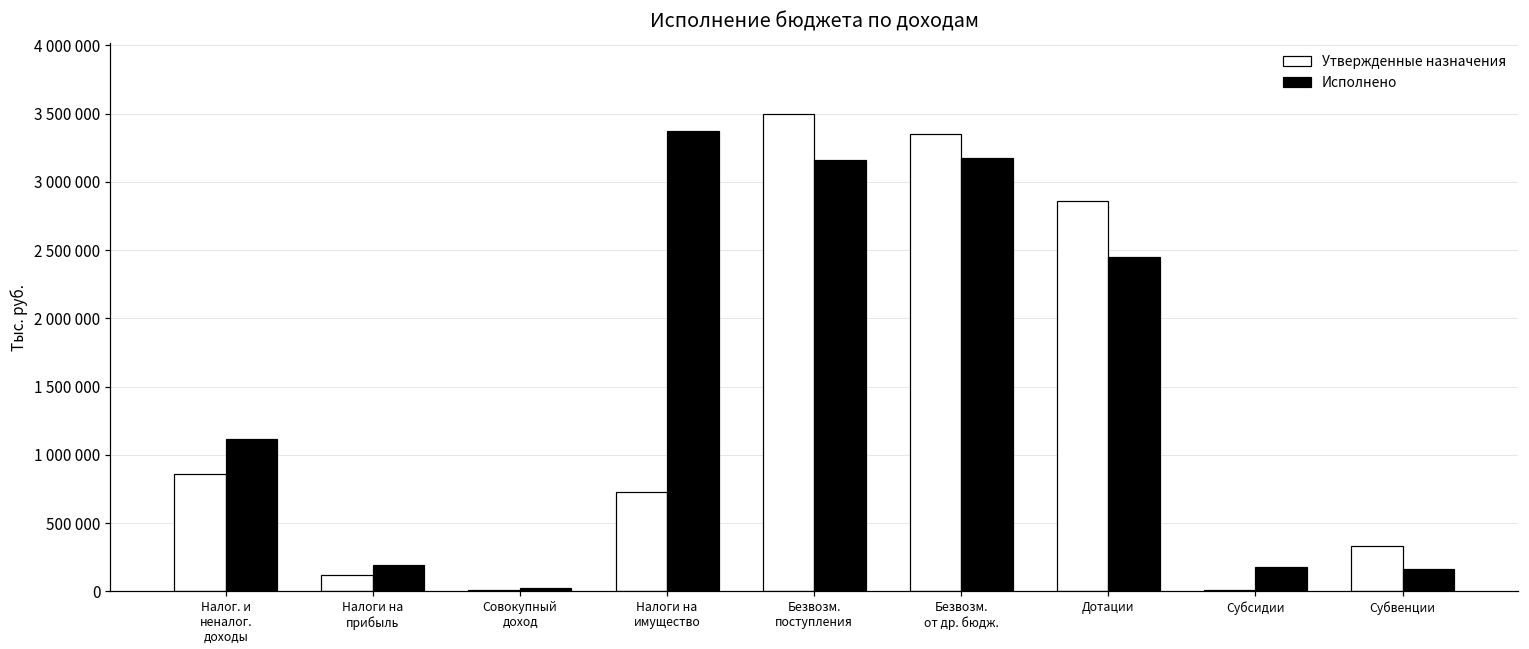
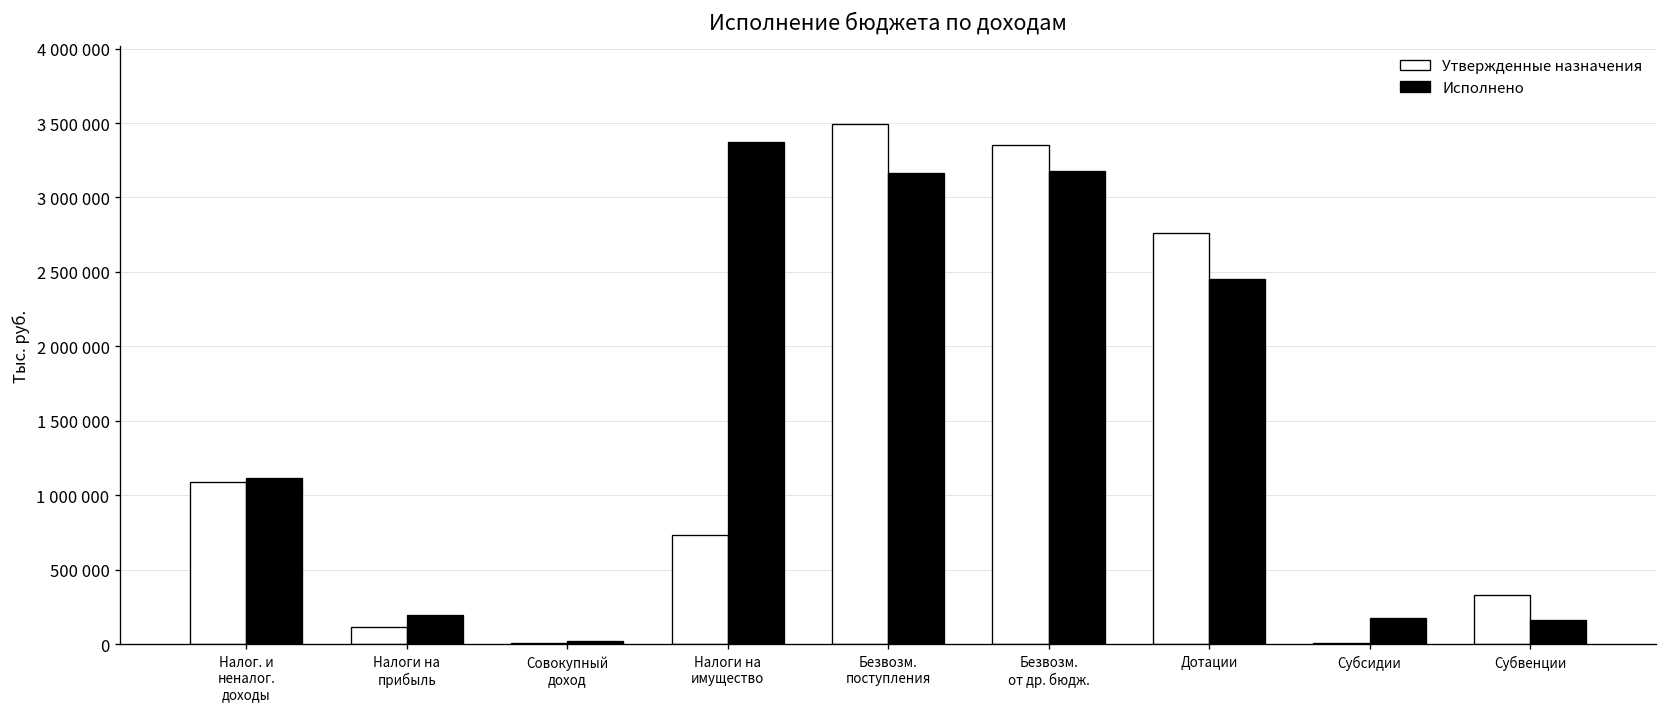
  {
    "Утвержденные назначения": {
-     "Налог. и неналог. доходы": 860000,
+     "Налог. и неналог. доходы": 1090000,
      "Налоги на прибыль": 120000,
      "Налоги на имущество": 730000,
      "Безвозм. поступления": 3500000,
      "Безвозм. от др. бюдж.": 3350000,
-     "Дотации": 2860000,
+     "Дотации": 2760000,
      "Субвенции": 330000
    },
    "Исполнено": {
      "Налог. и неналог. доходы": 1120000,
      "Налоги на прибыль": 190000,
      "Совокупный доход": 20000,
      "Налоги на имущество": 3370000,
      "Безвозм. поступления": 3160000,
      "Безвозм. от др. бюдж.": 3180000,
      "Дотации": 2450000,
      "Субсидии": 180000,
      "Субвенции": 160000
    }
  }
